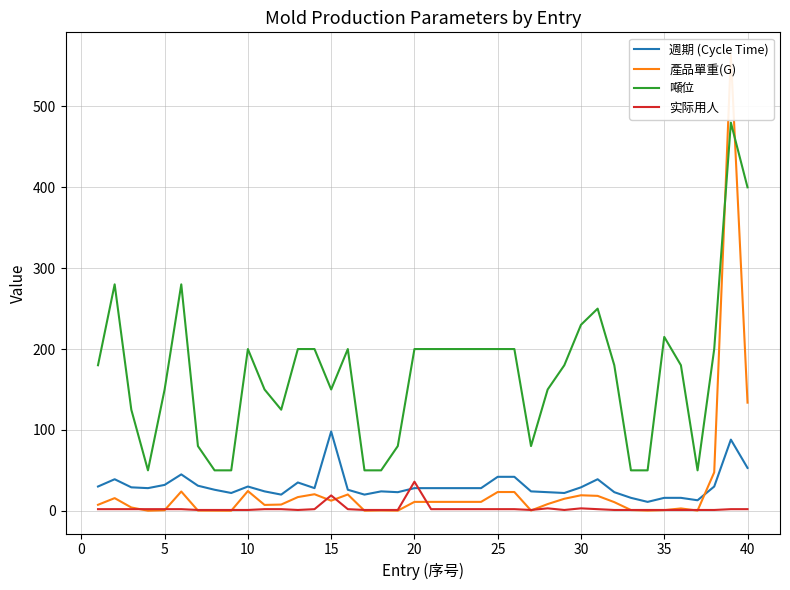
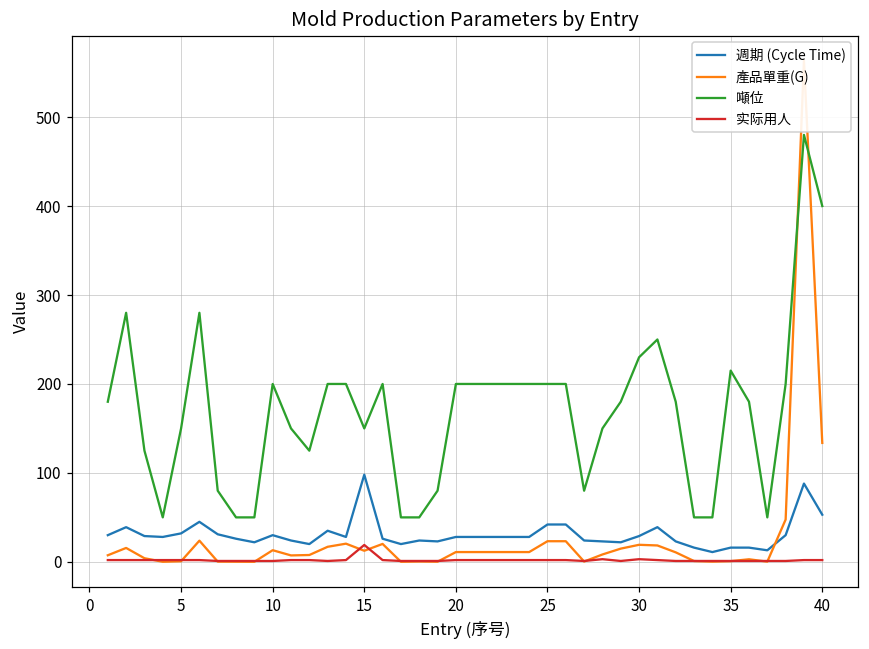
  {
    "週期 (Cycle Time)": {
      "5": 30,
      "10": 30,
      "15": 100,
      "20": 30,
      "25": 40,
      "30": 30,
      "35": 20,
      "40": 50
    },
    "產品單重(G)": {
-     "10": 20,
+     "10": 10,
      "15": 10,
      "20": 10,
      "25": 20,
      "30": 20,
      "40": 130
    },
    "噸位": {
      "5": 150,
      "10": 200,
      "15": 150,
      "20": 200,
      "25": 200,
      "30": 230,
      "35": 220,
      "40": 400
    },
    "实际用人": {
      "10": 0,
      "15": 20,
-     "20": 40,
+     "20": 0,
      "25": 0,
      "30": 0,
      "40": 0
    }
  }
